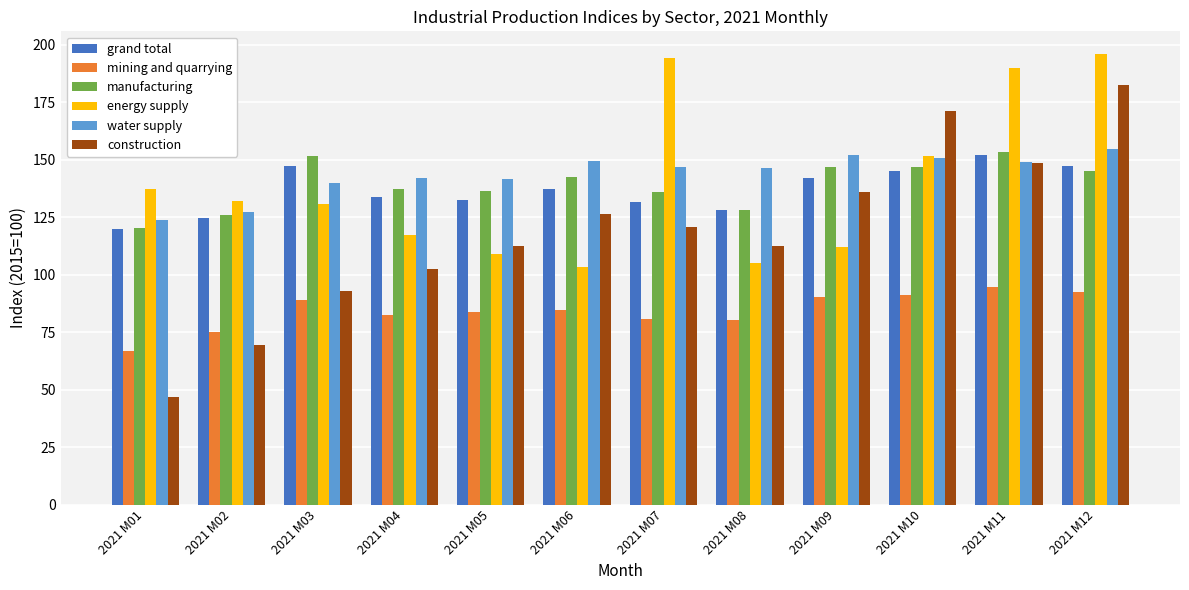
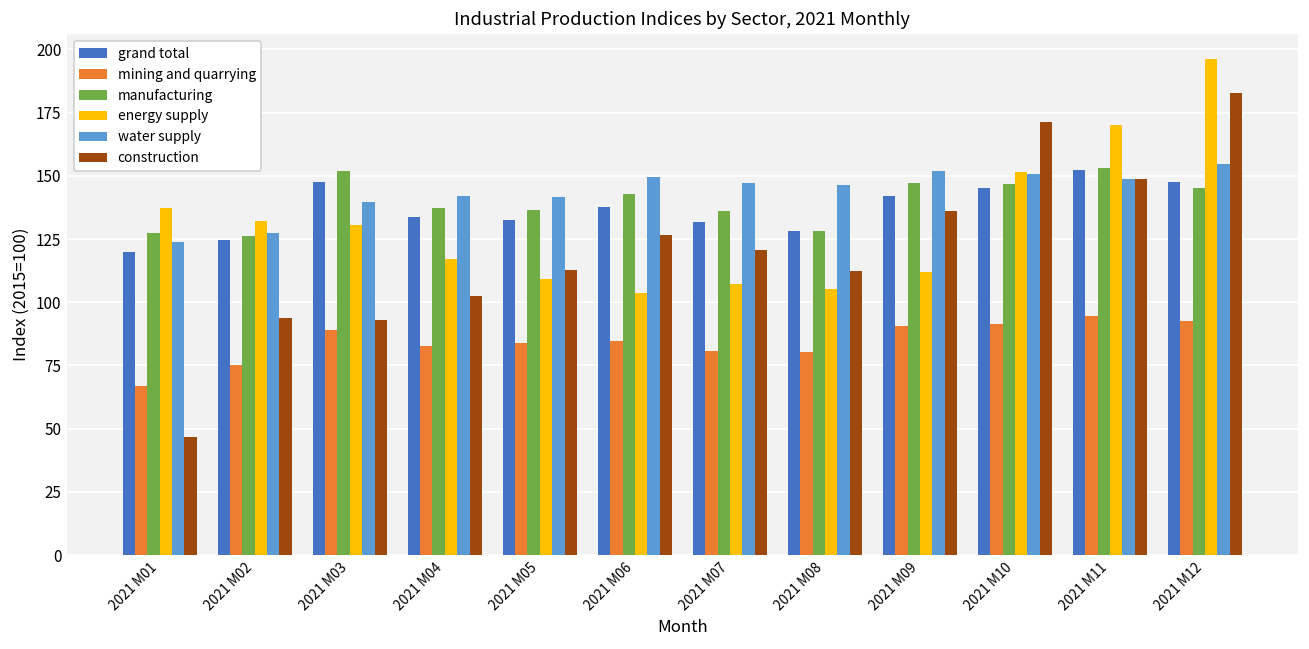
  {
    "mining and quarrying": {
      "2021 M01": 67,
      "2021 M02": 75,
      "2021 M03": 89,
      "2021 M04": 83,
      "2021 M05": 84,
      "2021 M06": 85,
      "2021 M07": 81,
      "2021 M08": 81,
      "2021 M09": 91,
      "2021 M10": 91,
      "2021 M11": 95,
      "2021 M12": 93
    },
    "manufacturing": {
-     "2021 M01": 121,
+     "2021 M01": 127,
      "2021 M02": 126,
      "2021 M03": 152,
      "2021 M04": 137,
      "2021 M05": 137,
      "2021 M06": 143,
      "2021 M07": 136,
      "2021 M08": 128,
      "2021 M09": 147,
      "2021 M10": 147,
      "2021 M11": 153,
      "2021 M12": 145
    },
    "energy supply": {
      "2021 M01": 137,
      "2021 M02": 132,
      "2021 M03": 131,
      "2021 M04": 117,
      "2021 M05": 109,
      "2021 M06": 104,
-     "2021 M07": 195,
+     "2021 M07": 107,
      "2021 M08": 105,
      "2021 M09": 112,
      "2021 M10": 152,
-     "2021 M11": 190,
+     "2021 M11": 170,
      "2021 M12": 196
    },
    "construction": {
      "2021 M01": 47,
-     "2021 M02": 69,
+     "2021 M02": 94,
      "2021 M03": 93,
      "2021 M04": 102,
      "2021 M05": 113,
      "2021 M06": 127,
      "2021 M07": 121,
      "2021 M08": 112,
      "2021 M09": 136,
      "2021 M10": 171,
      "2021 M11": 149,
      "2021 M12": 183
    }
  }
